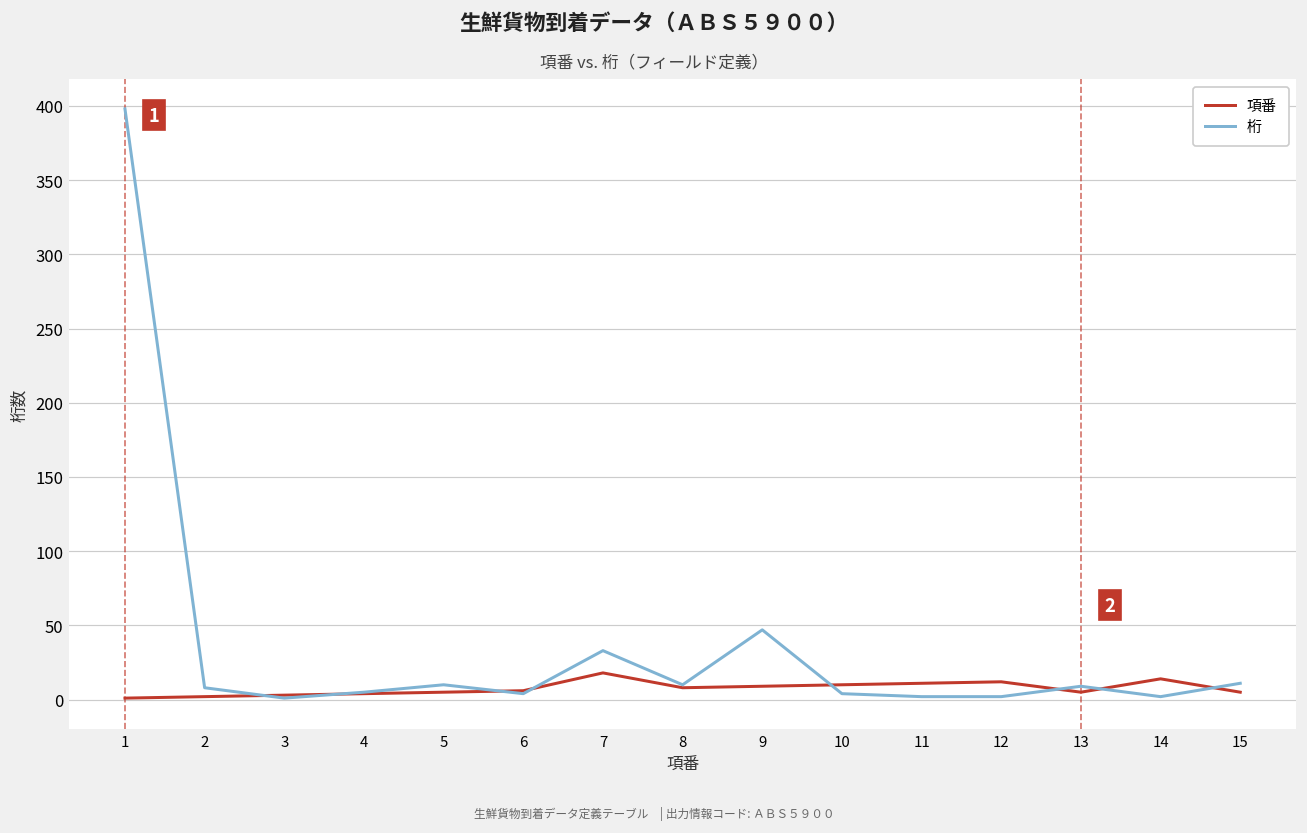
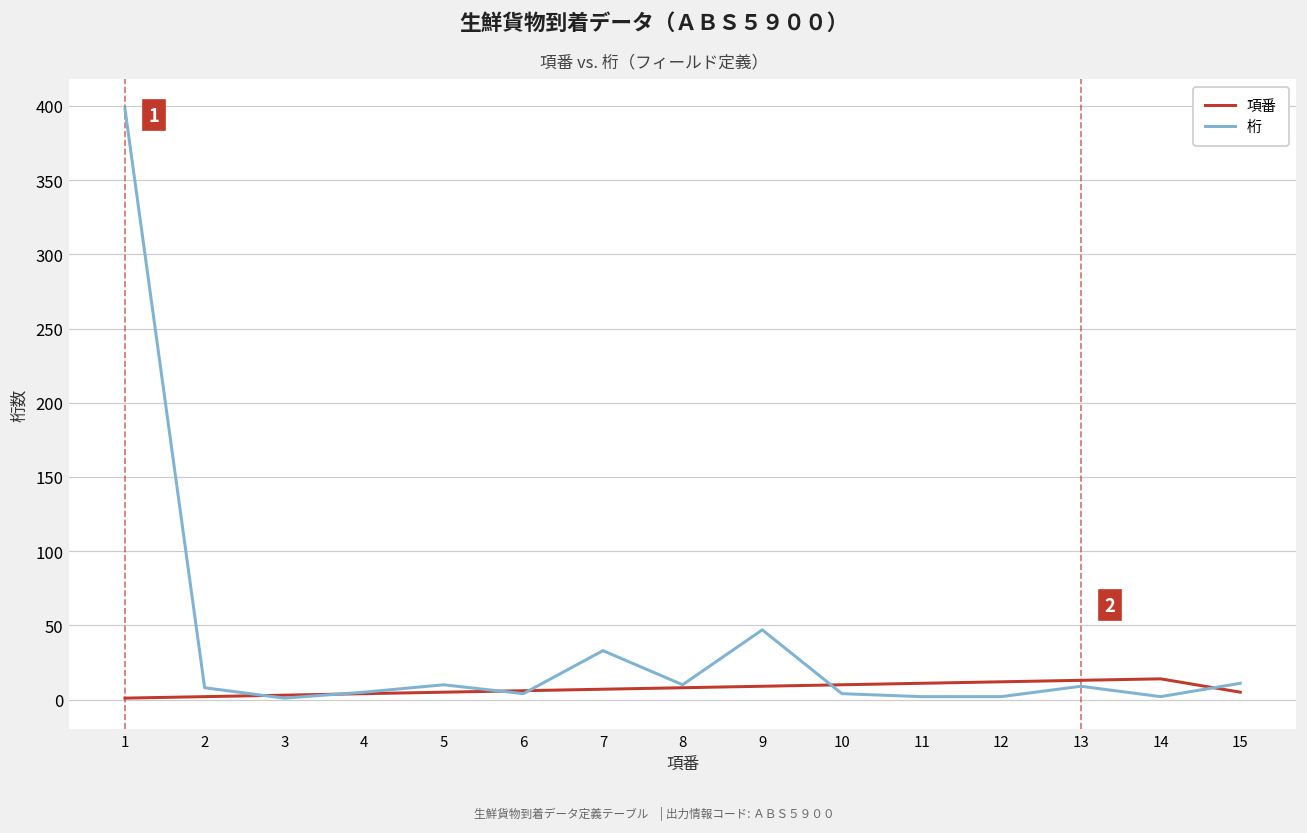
  {
    "項番": {
      "1": 1,
      "2": 2,
      "5": 5,
-     "7": 18,
+     "7": 7,
      "9": 9,
      "10": 10,
      "11": 11,
      "12": 12,
-     "13": 5,
+     "13": 13,
      "14": 14,
      "15": 5
    },
    "桁": {
      "2": 8,
      "5": 10,
      "7": 33,
      "9": 47,
      "10": 4,
      "11": 2,
      "12": 2,
      "13": 9,
      "14": 2,
      "15": 11
    }
  }
